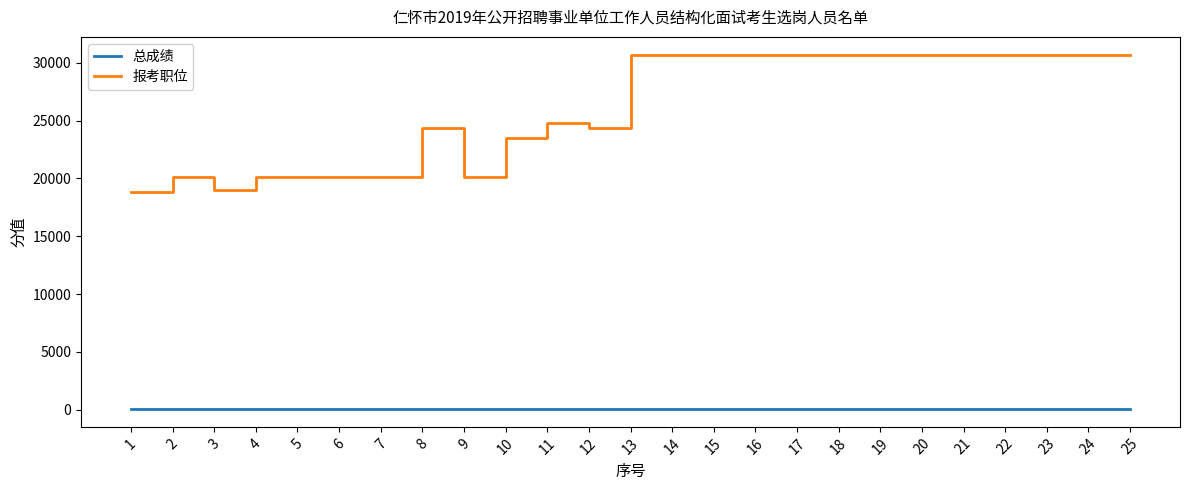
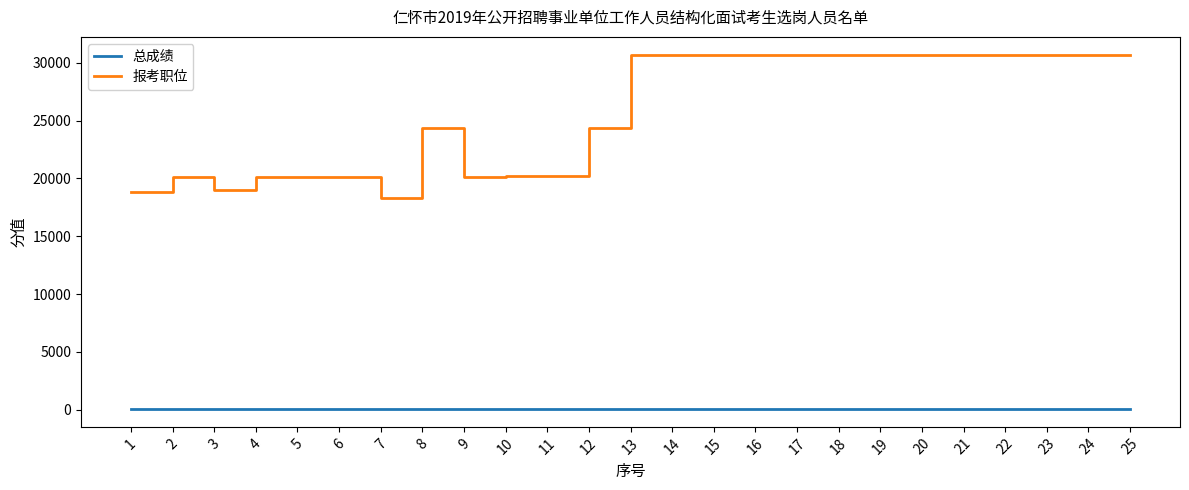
  {
    "总成绩": {
      "1": 100,
      "2": 100,
      "3": 100,
      "4": 100,
      "5": 100,
      "6": 100,
      "7": 100,
      "8": 100,
      "9": 100,
      "10": 100,
      "11": 100,
      "12": 100,
      "13": 100,
      "14": 100,
      "15": 100,
      "16": 100,
      "17": 100,
      "18": 100,
      "19": 100,
      "20": 100,
      "21": 100,
      "22": 100,
      "23": 100,
      "24": 100,
      "25": 100
    },
    "报考职位": {
      "1": 18900,
      "2": 20100,
      "3": 19000,
      "4": 20100,
      "5": 20100,
      "6": 20100,
-     "7": 20100,
+     "7": 18300,
      "8": 24300,
      "9": 20100,
-     "10": 23500,
-     "11": 24800,
+     "10": 20200,
+     "11": 20200,
      "12": 24300,
      "13": 30700,
      "14": 30700,
      "15": 30700,
      "16": 30700,
      "17": 30700,
      "18": 30700,
      "19": 30700,
      "20": 30700,
      "21": 30700,
      "22": 30700,
      "23": 30700,
      "24": 30700,
      "25": 30700
    }
  }
